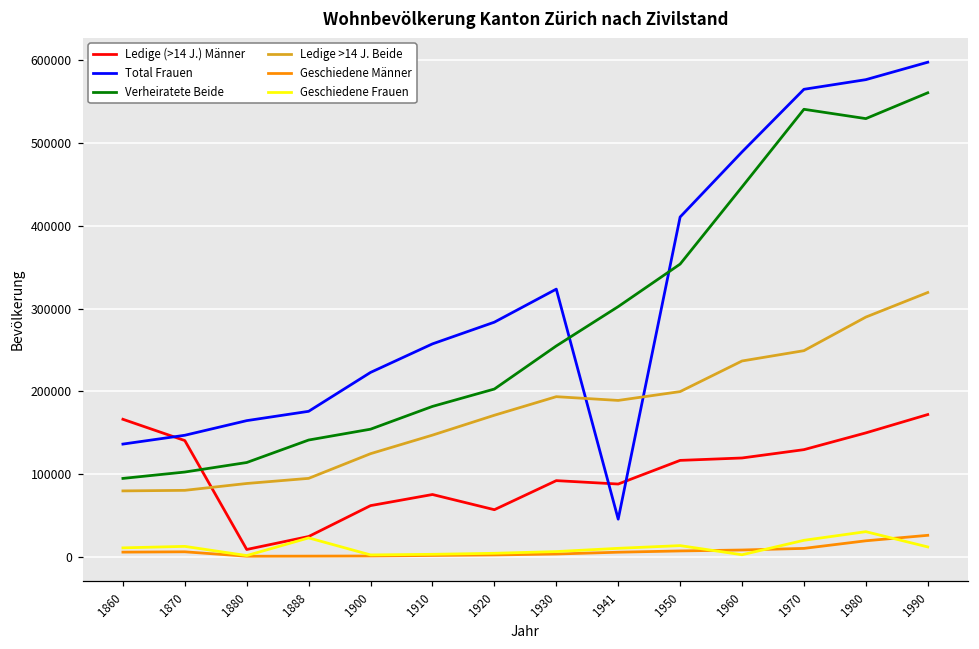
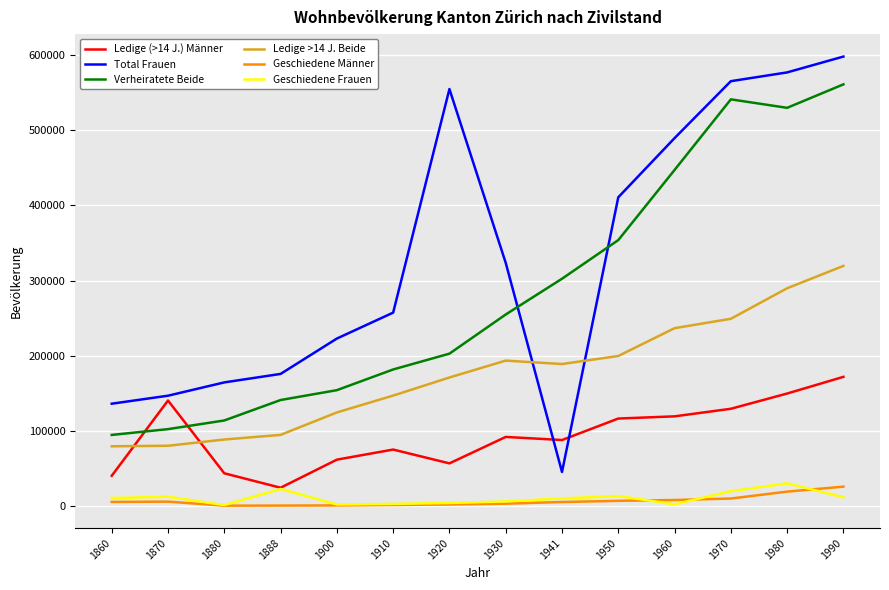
  {
    "Ledige (>14 J.) Männer": {
-     "1860": 170000,
+     "1860": 40000,
      "1870": 140000,
-     "1880": 10000,
+     "1880": 40000,
      "1900": 60000,
      "1910": 80000,
      "1920": 60000,
      "1930": 90000,
      "1941": 90000,
      "1950": 120000,
      "1960": 120000,
      "1970": 130000,
      "1980": 150000,
      "1990": 170000
    },
    "Total Frauen": {
      "1860": 140000,
      "1870": 150000,
      "1880": 160000,
      "1888": 180000,
      "1900": 220000,
      "1910": 260000,
-     "1920": 280000,
+     "1920": 550000,
      "1930": 320000,
      "1941": 50000,
      "1950": 410000,
      "1960": 490000,
      "1970": 560000,
      "1980": 580000,
      "1990": 600000
    },
    "Verheiratete Beide": {
      "1860": 90000,
      "1870": 100000,
      "1880": 110000,
      "1888": 140000,
      "1900": 150000,
      "1910": 180000,
      "1920": 200000,
      "1930": 250000,
      "1941": 300000,
      "1950": 350000,
      "1960": 450000,
      "1970": 540000,
      "1980": 530000,
      "1990": 560000
    },
    "Geschiedene Frauen": {
      "1860": 10000,
      "1870": 10000,
      "1941": 10000,
      "1950": 10000,
      "1960": 0,
      "1970": 20000,
      "1980": 30000,
      "1990": 10000
    }
  }
